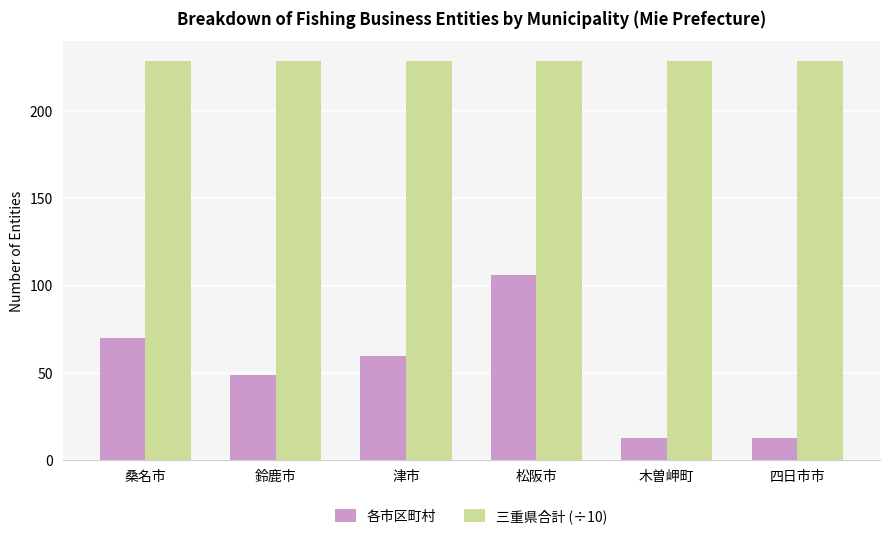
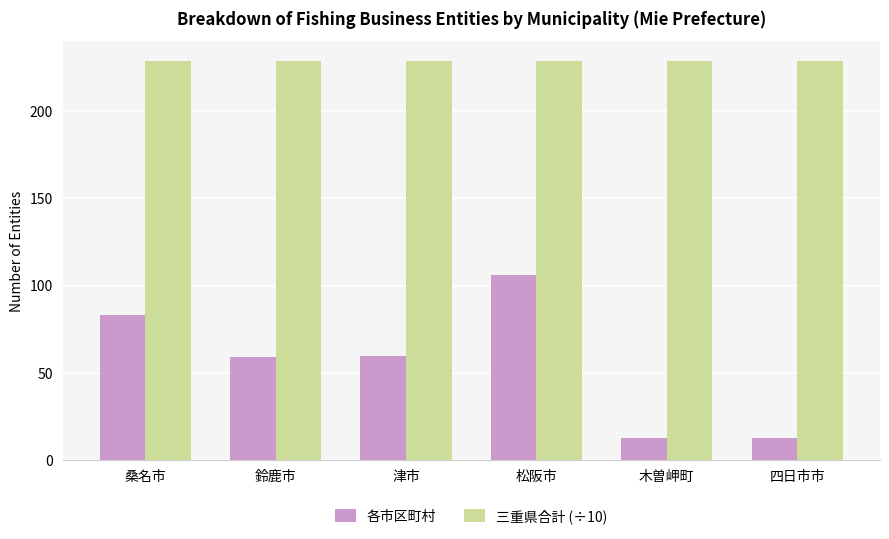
  {
    "各市区町村": {
-     "桑名市": 70,
-     "鈴鹿市": 49,
+     "桑名市": 83,
+     "鈴鹿市": 59,
      "津市": 60,
      "松阪市": 106,
      "木曽岬町": 13,
      "四日市市": 13
    },
    "三重県合計 (÷10)": {
      "桑名市": 229,
      "鈴鹿市": 229,
      "津市": 229,
      "松阪市": 229,
      "木曽岬町": 229,
      "四日市市": 229
    }
  }
